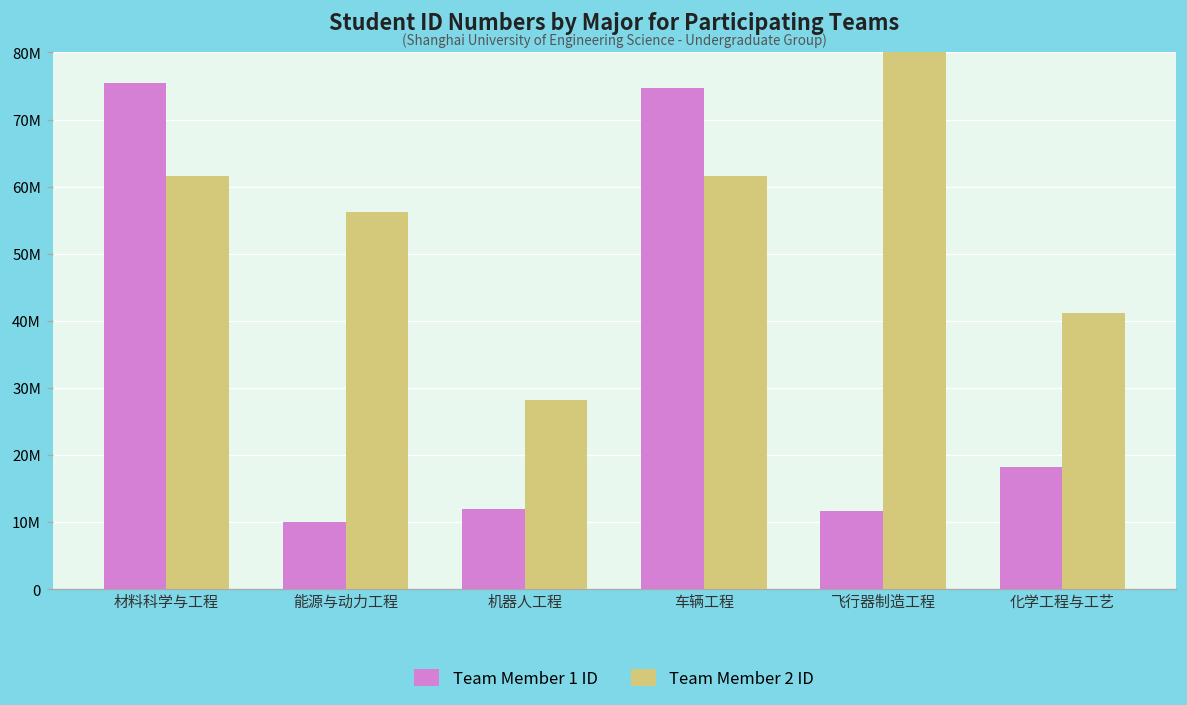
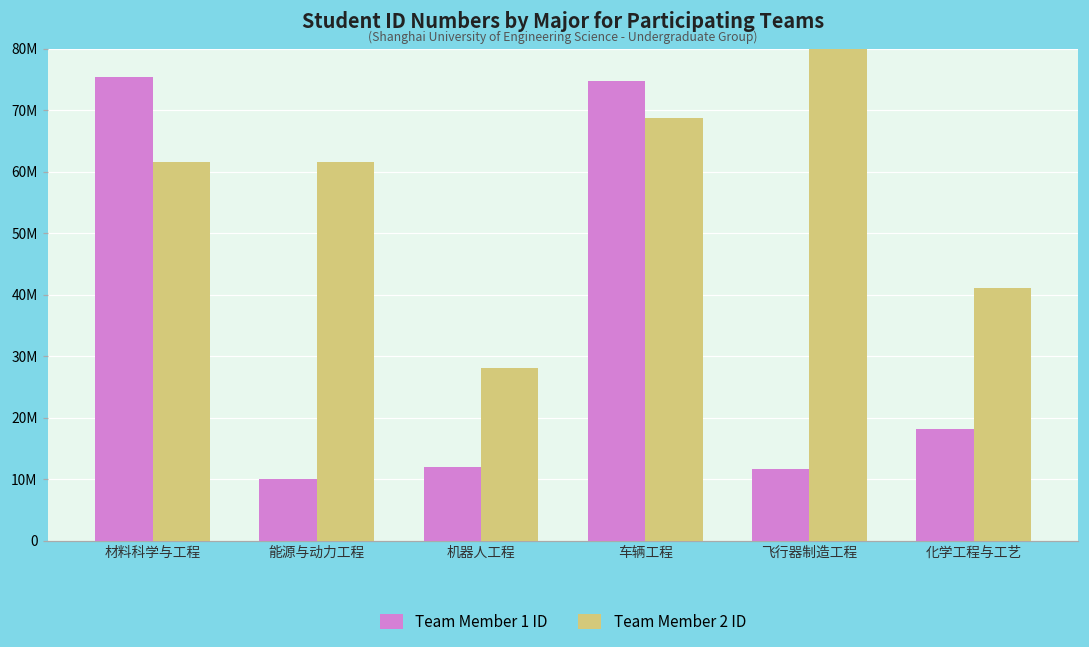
  {
    "Team Member 1 ID": {
      "材料科学与工程": 75000000,
      "能源与动力工程": 10000000,
      "机器人工程": 12000000,
      "车辆工程": 75000000,
      "飞行器制造工程": 12000000,
      "化学工程与工艺": 18000000
    },
    "Team Member 2 ID": {
      "材料科学与工程": 62000000,
-     "能源与动力工程": 56000000,
+     "能源与动力工程": 62000000,
      "机器人工程": 28000000,
-     "车辆工程": 62000000,
+     "车辆工程": 69000000,
      "化学工程与工艺": 41000000
    }
  }
